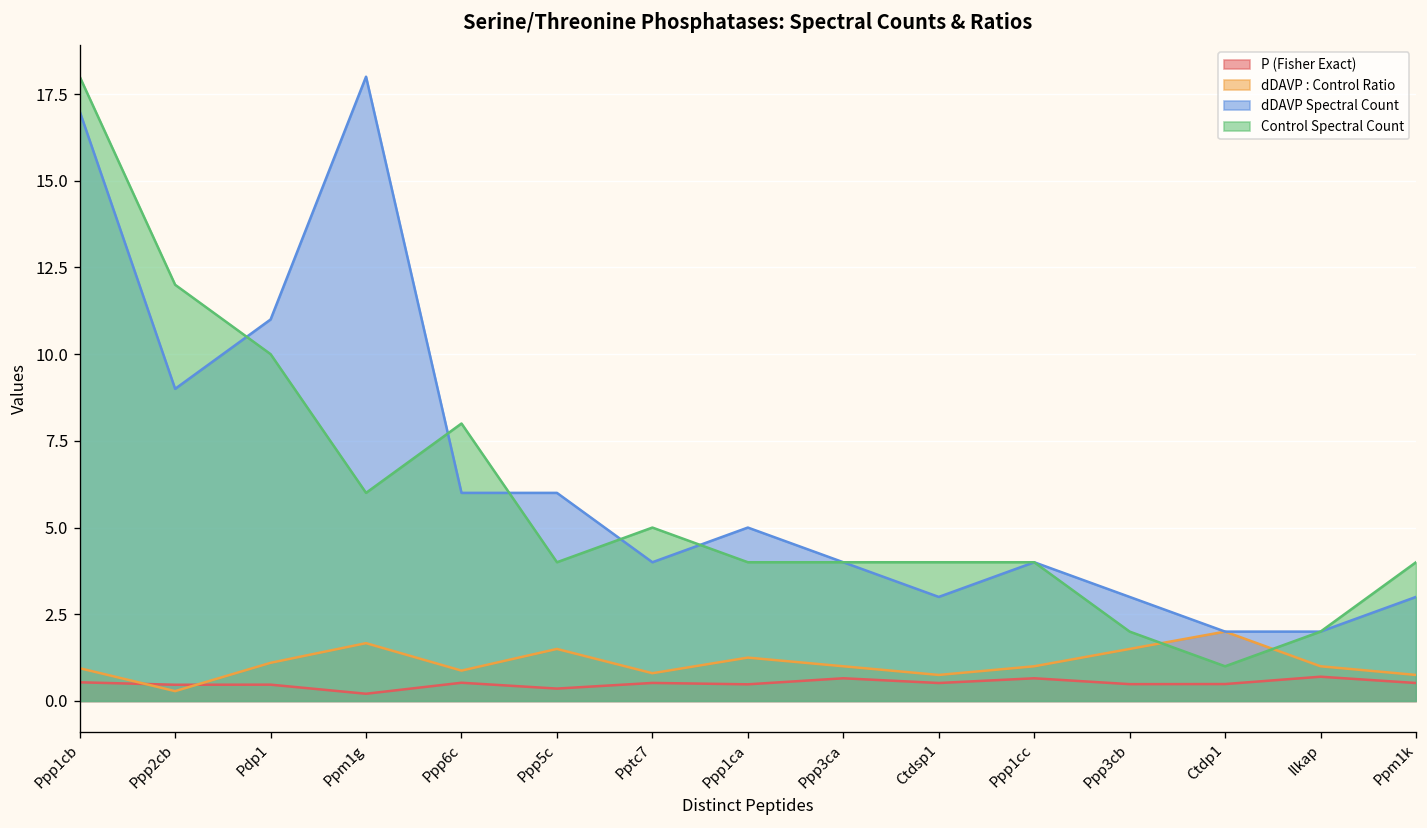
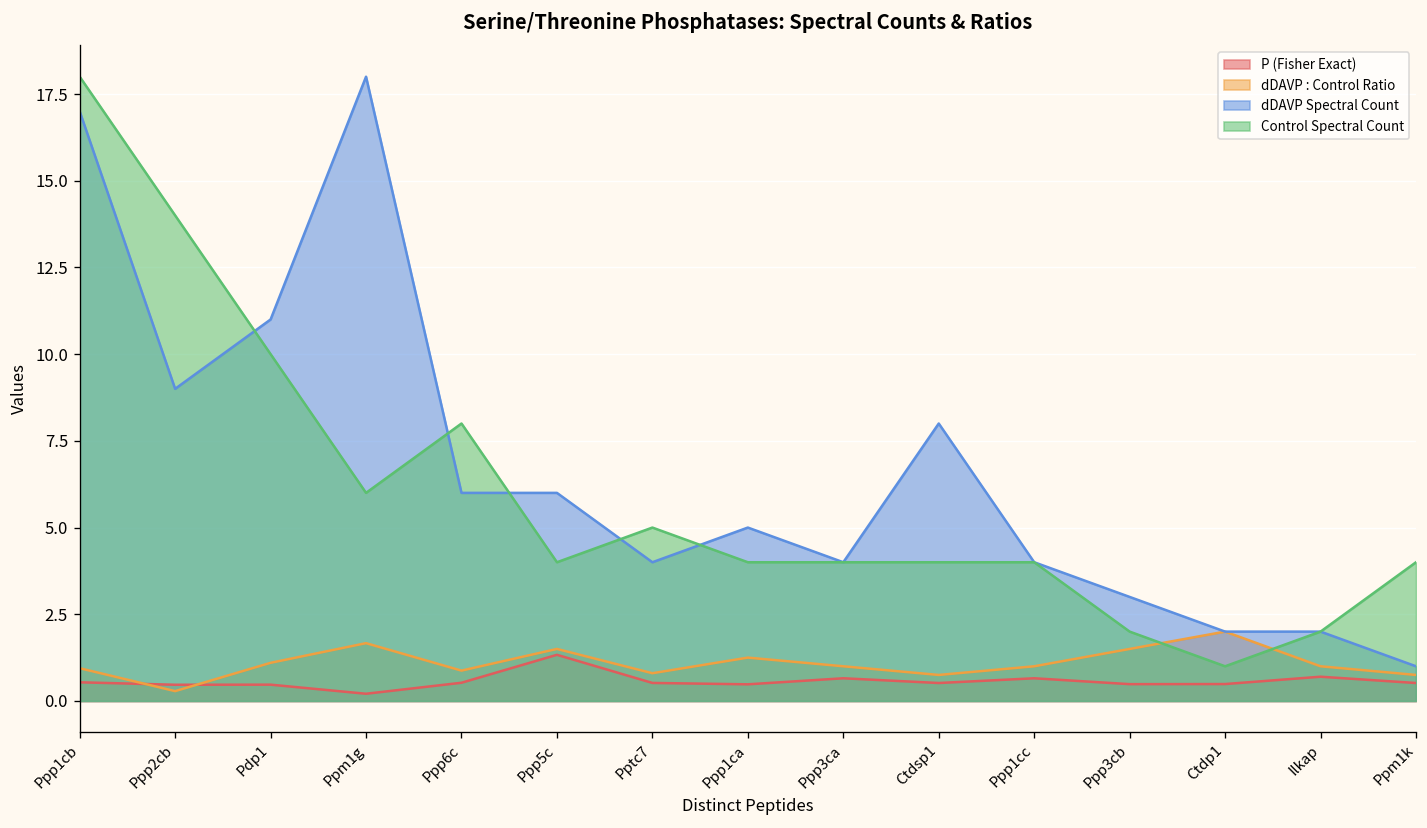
  {
    "P (Fisher Exact)": {
      "Ppp1cb": 0.5,
      "Ppp2cb": 0.5,
      "Pdp1": 0.5,
      "Ppm1g": 0.2,
      "Ppp6c": 0.5,
-     "Ppp5c": 0.4,
+     "Ppp5c": 1.3,
      "Pptc7": 0.5,
      "Ppp1ca": 0.5,
      "Ppp3ca": 0.7,
      "Ctdsp1": 0.5,
      "Ppp1cc": 0.7,
      "Ppp3cb": 0.5,
      "Ctdp1": 0.5,
      "Ilkap": 0.7,
      "Ppm1k": 0.5
    },
    "dDAVP : Control Ratio": {
      "Ppp1cb": 0.9,
      "Ppp2cb": 0.3,
      "Pdp1": 1.1,
      "Ppm1g": 1.7,
      "Ppp6c": 0.9,
      "Ppp5c": 1.5,
      "Pptc7": 0.8,
      "Ppp1ca": 1.3,
      "Ppp3ca": 1.0,
      "Ctdsp1": 0.8,
      "Ppp1cc": 1.0,
      "Ppp3cb": 1.5,
      "Ilkap": 1.0,
      "Ppm1k": 0.8
    },
    "dDAVP Spectral Count": {
      "Ppp1cb": 17,
      "Ppp2cb": 9,
      "Pdp1": 11,
      "Ppm1g": 18,
      "Ppp6c": 6,
      "Ppp5c": 6,
      "Pptc7": 4,
      "Ppp1ca": 5,
-     "Ctdsp1": 3,
+     "Ctdsp1": 8,
      "Ppp3cb": 3,
-     "Ppm1k": 3
+     "Ppm1k": 1
    },
    "Control Spectral Count": {
      "Ppp1cb": 18,
-     "Ppp2cb": 12,
+     "Ppp2cb": 14,
      "Pdp1": 10,
      "Ppm1g": 6,
      "Ppp6c": 8,
      "Ppp5c": 4,
      "Pptc7": 5,
      "Ppp1ca": 4,
      "Ctdsp1": 4,
      "Ppp3cb": 2,
      "Ctdp1": 1,
      "Ppm1k": 4
    }
  }
